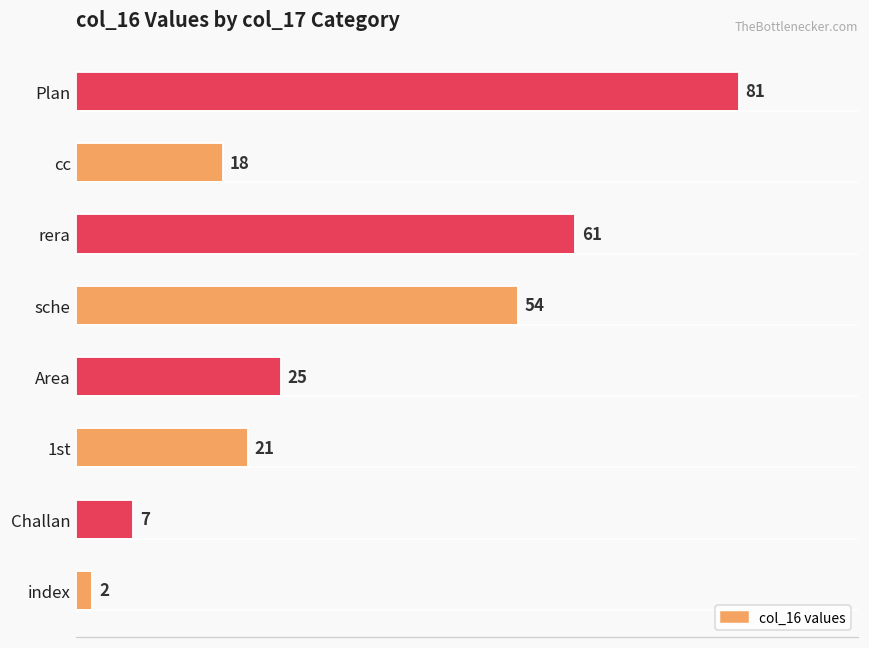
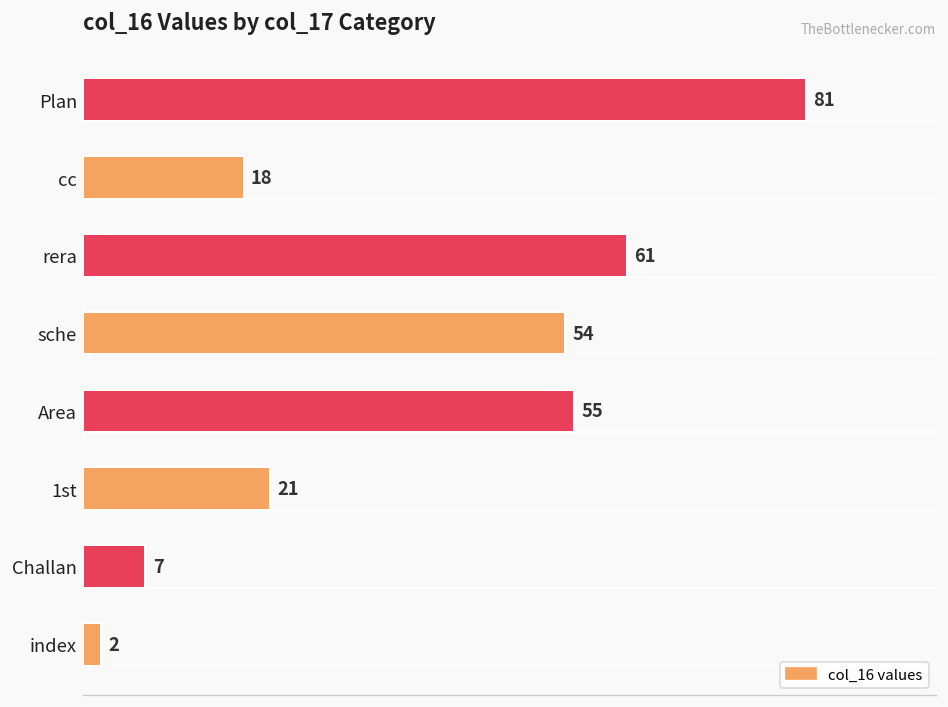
  {
    "Plan": 81,
    "cc": 18,
    "rera": 61,
    "sche": 54,
-   "Area": 25,
+   "Area": 55,
    "1st": 21,
    "Challan": 7,
    "index": 2
  }
